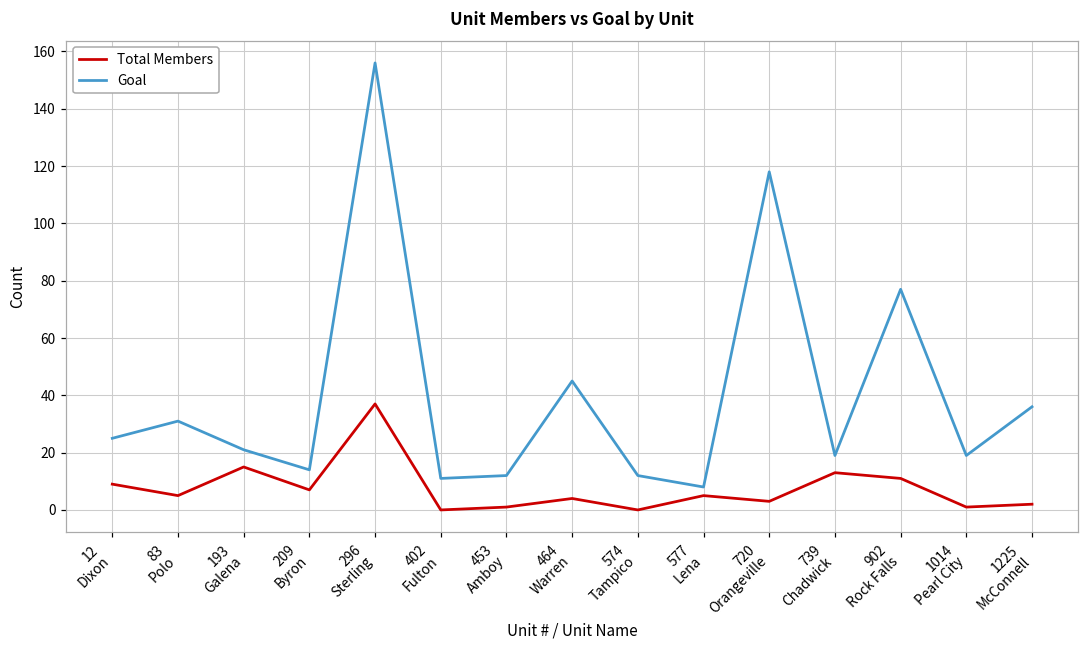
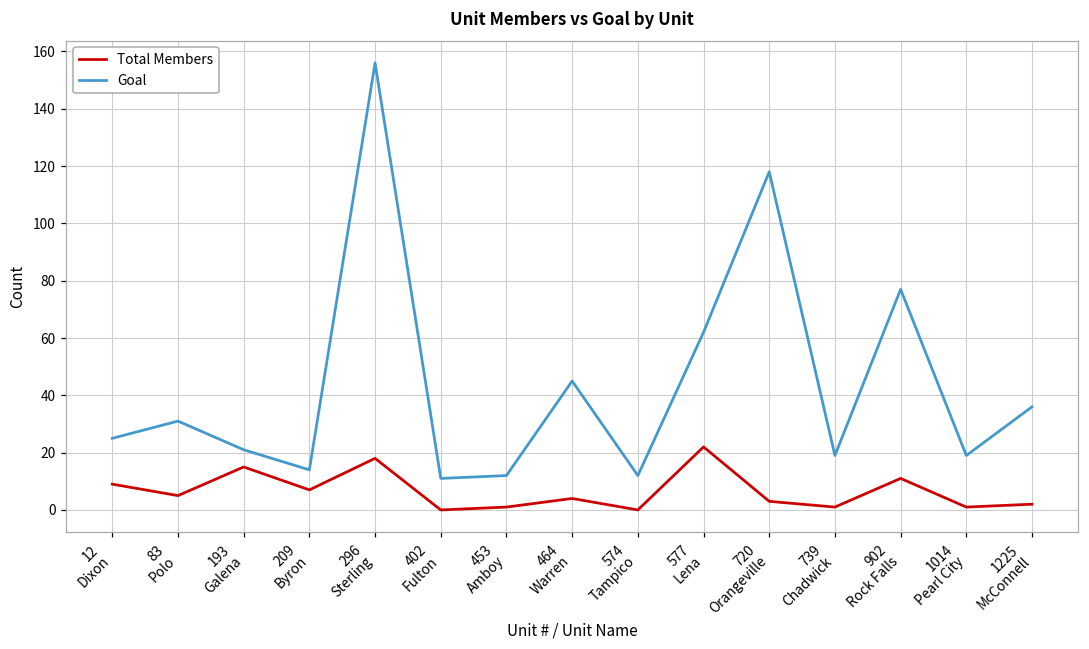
  {
    "Total Members": {
      "12 Dixon": 9,
      "83 Polo": 5,
      "193 Galena": 15,
      "209 Byron": 7,
-     "296 Sterling": 37,
+     "296 Sterling": 18,
      "402 Fulton": 0,
      "453 Amboy": 1,
      "464 Warren": 4,
      "574 Tampico": 0,
-     "577 Lena": 5,
+     "577 Lena": 22,
      "720 Orangeville": 3,
-     "739 Chadwick": 13,
+     "739 Chadwick": 1,
      "902 Rock Falls": 11,
      "1014 Pearl City": 1,
      "1225 McConnell": 2
    },
    "Goal": {
      "12 Dixon": 25,
      "83 Polo": 31,
      "193 Galena": 21,
      "209 Byron": 14,
      "296 Sterling": 156,
      "402 Fulton": 11,
      "453 Amboy": 12,
      "464 Warren": 45,
      "574 Tampico": 12,
-     "577 Lena": 8,
+     "577 Lena": 62,
      "720 Orangeville": 118,
      "739 Chadwick": 19,
      "902 Rock Falls": 77,
      "1014 Pearl City": 19,
      "1225 McConnell": 36
    }
  }
